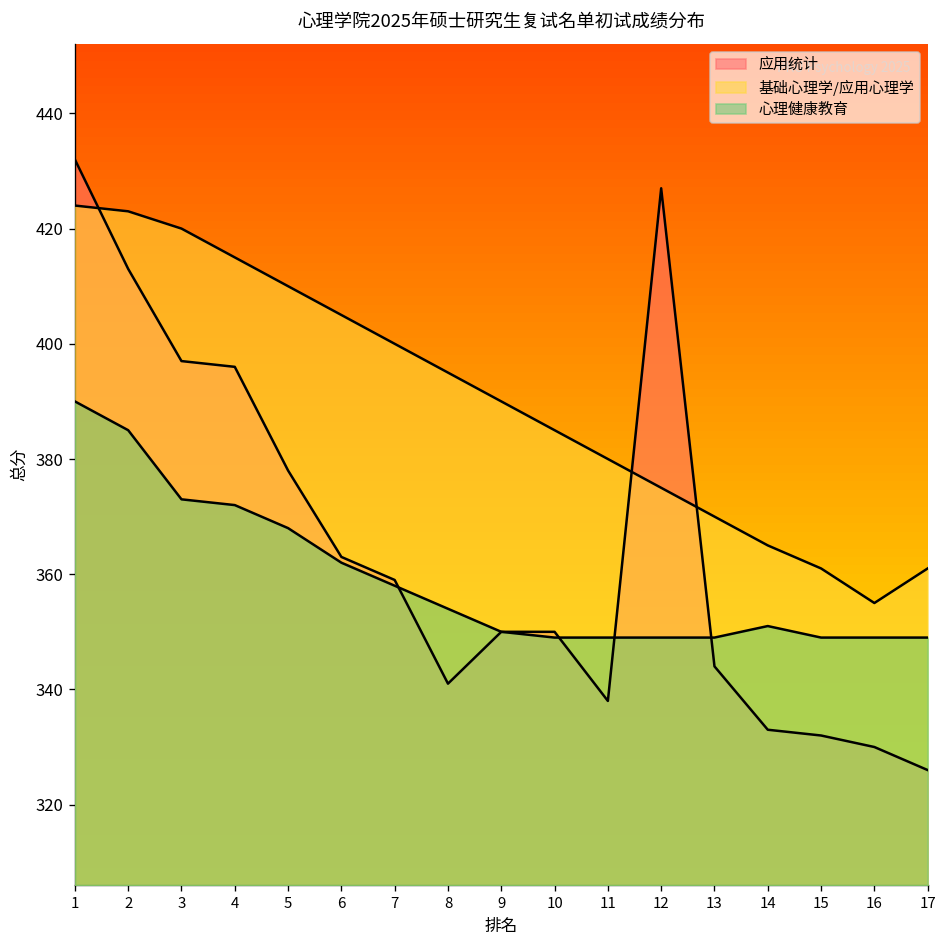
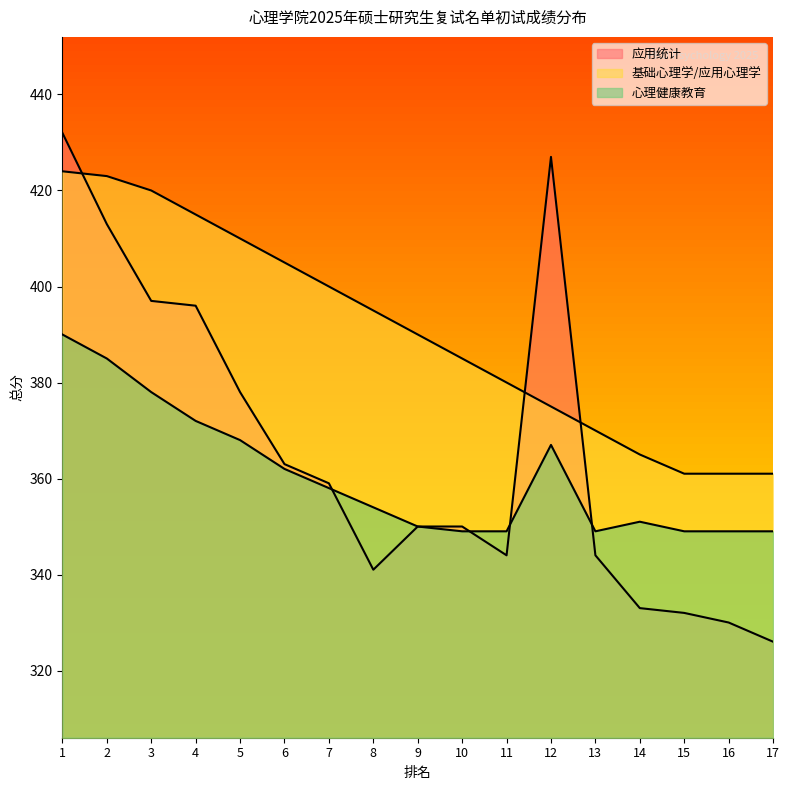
  {
    "应用统计": {
      "1": 432,
      "2": 413,
      "3": 397,
      "4": 396,
      "5": 378,
      "6": 363,
      "7": 359,
      "8": 341,
      "10": 350,
-     "11": 338,
+     "11": 344,
      "12": 427,
      "13": 344,
      "14": 333,
      "15": 332,
      "16": 330,
      "17": 326
    },
    "基础心理学/应用心理学": {
      "1": 424,
      "2": 423,
      "3": 420,
      "4": 415,
      "5": 410,
      "6": 405,
      "7": 400,
      "8": 395,
      "9": 390,
      "10": 385,
      "11": 380,
      "12": 375,
      "13": 370,
      "14": 365,
      "15": 361,
-     "16": 355,
+     "16": 361,
      "17": 361
    },
    "心理健康教育": {
      "1": 390,
      "2": 385,
-     "3": 373,
+     "3": 378,
      "4": 372,
      "5": 368,
      "6": 362,
      "7": 358,
      "8": 354,
      "10": 349,
      "11": 349,
-     "12": 349,
+     "12": 367,
      "13": 349,
      "14": 351,
      "15": 349,
      "16": 349,
      "17": 349
    }
  }
